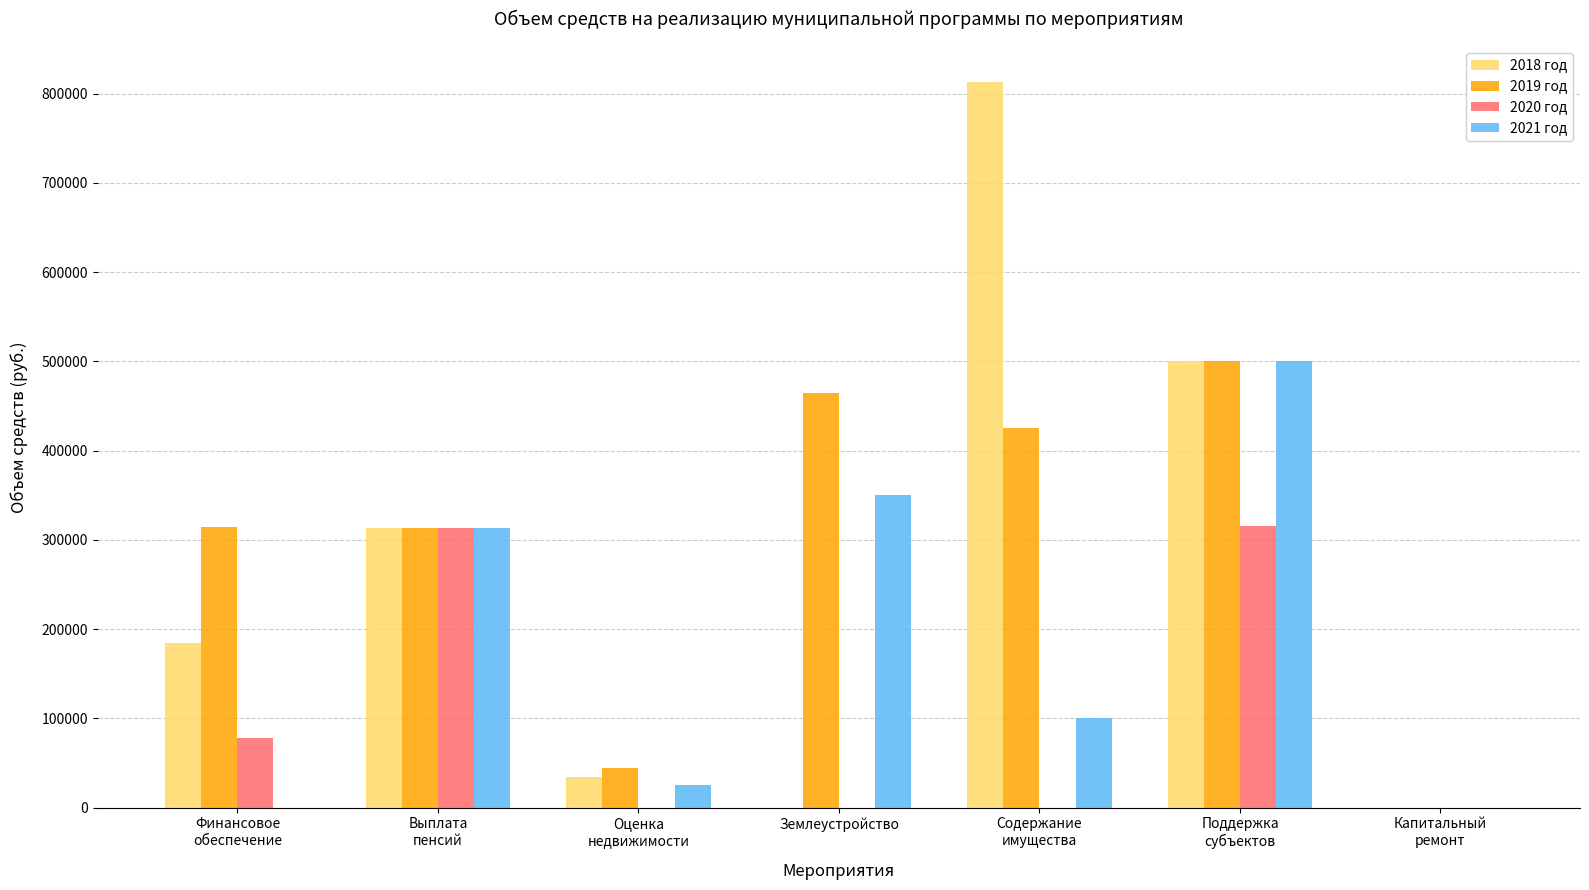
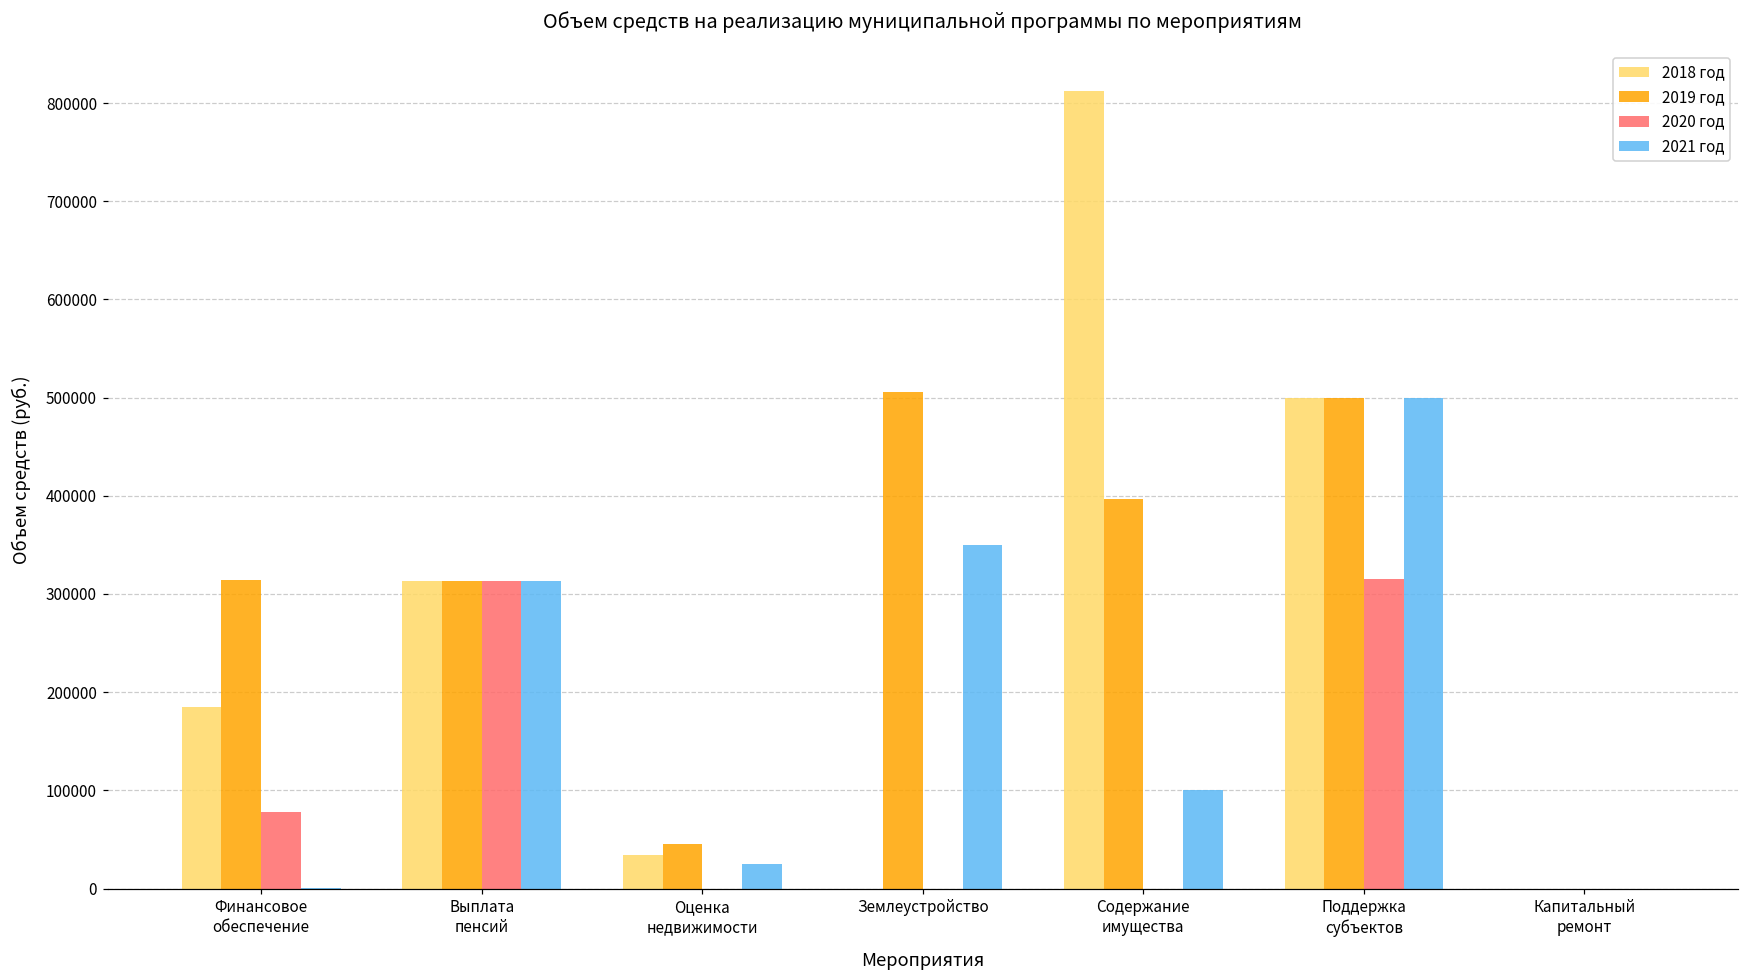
  {
    "2018 год": {
      "Финансовое обеспечение": 180000,
      "Выплата пенсий": 310000,
      "Оценка недвижимости": 30000,
      "Землеустройство": 0,
      "Содержание имущества": 810000,
      "Поддержка субъектов": 500000,
      "Капитальный ремонт": 0
    },
    "2019 год": {
      "Финансовое обеспечение": 310000,
      "Выплата пенсий": 310000,
      "Оценка недвижимости": 50000,
-     "Землеустройство": 470000,
-     "Содержание имущества": 430000,
+     "Землеустройство": 510000,
+     "Содержание имущества": 400000,
      "Поддержка субъектов": 500000,
      "Капитальный ремонт": 0
    },
    "2020 год": {
      "Финансовое обеспечение": 80000,
      "Выплата пенсий": 310000,
      "Оценка недвижимости": 0,
      "Землеустройство": 0,
      "Содержание имущества": 0,
      "Поддержка субъектов": 320000,
      "Капитальный ремонт": 0
    },
    "2021 год": {
      "Выплата пенсий": 310000,
      "Оценка недвижимости": 30000,
      "Землеустройство": 350000,
      "Содержание имущества": 100000,
      "Поддержка субъектов": 500000,
      "Капитальный ремонт": 0
    }
  }
